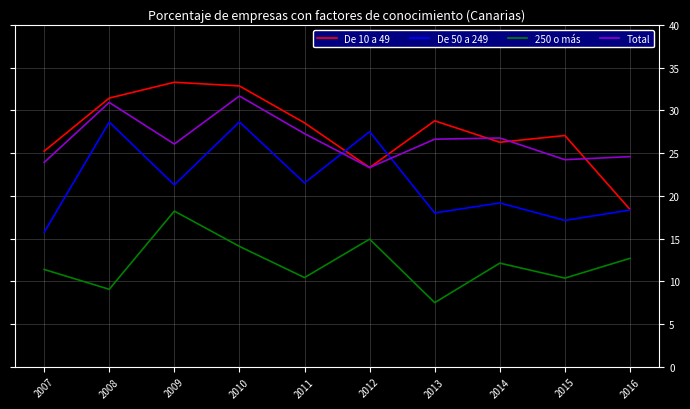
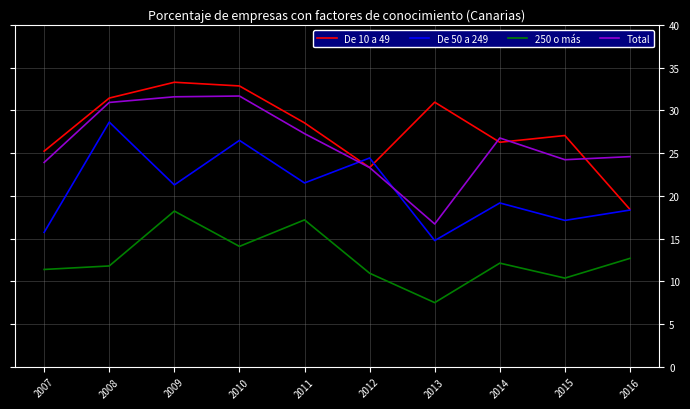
  {
    "De 10 a 49": {
      "2007": 25,
      "2008": 31,
      "2009": 33,
      "2010": 33,
      "2011": 29,
-     "2013": 29,
+     "2013": 31,
      "2014": 26,
      "2015": 27
    },
    "De 50 a 249": {
      "2007": 16,
      "2008": 29,
      "2009": 21,
-     "2010": 29,
+     "2010": 26,
      "2011": 22,
-     "2012": 28,
-     "2013": 18,
+     "2012": 24,
+     "2013": 15,
      "2014": 19,
      "2015": 17
    },
    "250 o más": {
      "2007": 11,
-     "2008": 9,
+     "2008": 12,
      "2009": 18,
      "2010": 14,
-     "2011": 10,
-     "2012": 15,
+     "2011": 17,
+     "2012": 11,
      "2013": 8,
      "2014": 12,
      "2015": 10,
      "2016": 13
    },
    "Total": {
      "2007": 24,
      "2008": 31,
-     "2009": 26,
+     "2009": 32,
      "2010": 32,
      "2011": 27,
-     "2013": 27,
+     "2013": 17,
      "2014": 27,
      "2015": 24,
      "2016": 25
    }
  }
